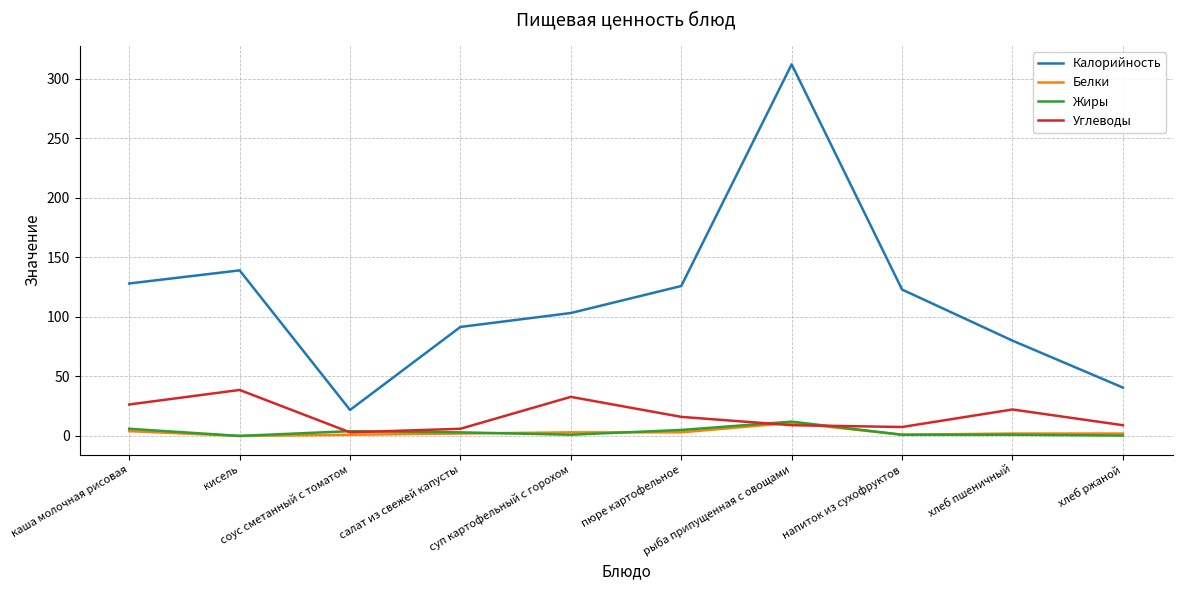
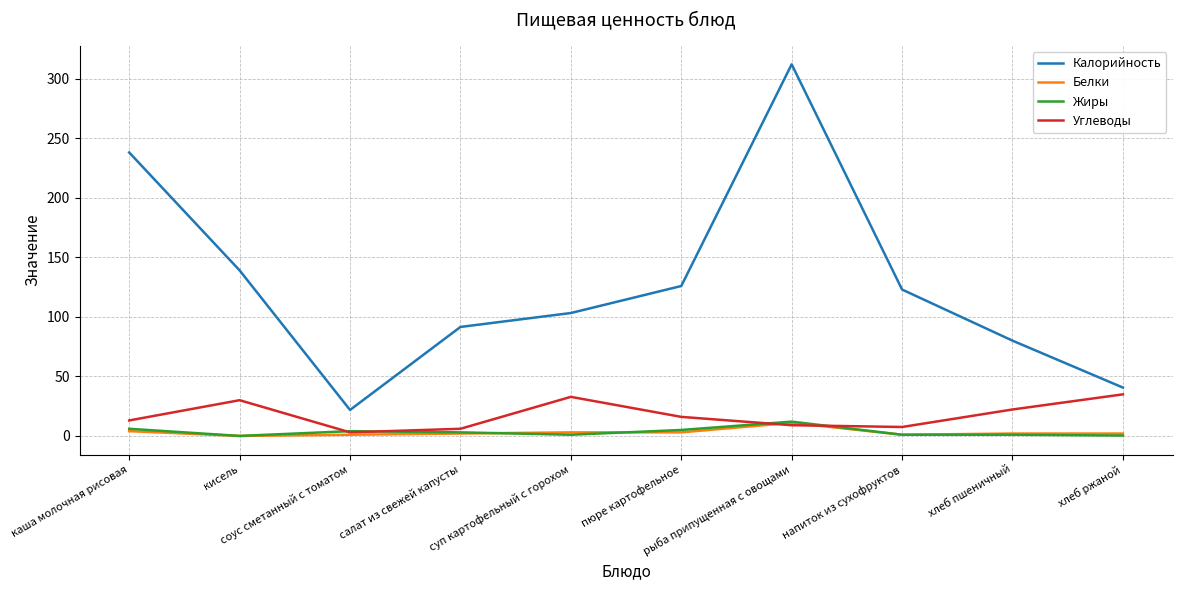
  {
    "Калорийность": {
-     "каша молочная рисовая": 128,
+     "каша молочная рисовая": 238,
      "кисель": 139,
      "соус сметанный с томатом": 22,
      "салат из свежей капусты": 92,
      "суп картофельный с горохом": 103,
      "пюре картофельное": 126,
      "рыба припущенная с овощами": 312,
      "напиток из сухофруктов": 123,
      "хлеб пшеничный": 80,
      "хлеб ржаной": 41
    },
    "Углеводы": {
-     "каша молочная рисовая": 26,
-     "кисель": 39,
+     "каша молочная рисовая": 13,
+     "кисель": 30,
      "салат из свежей капусты": 6,
      "суп картофельный с горохом": 33,
      "пюре картофельное": 16,
      "напиток из сухофруктов": 8,
      "хлеб пшеничный": 22,
-     "хлеб ржаной": 9
+     "хлеб ржаной": 35
    }
  }
